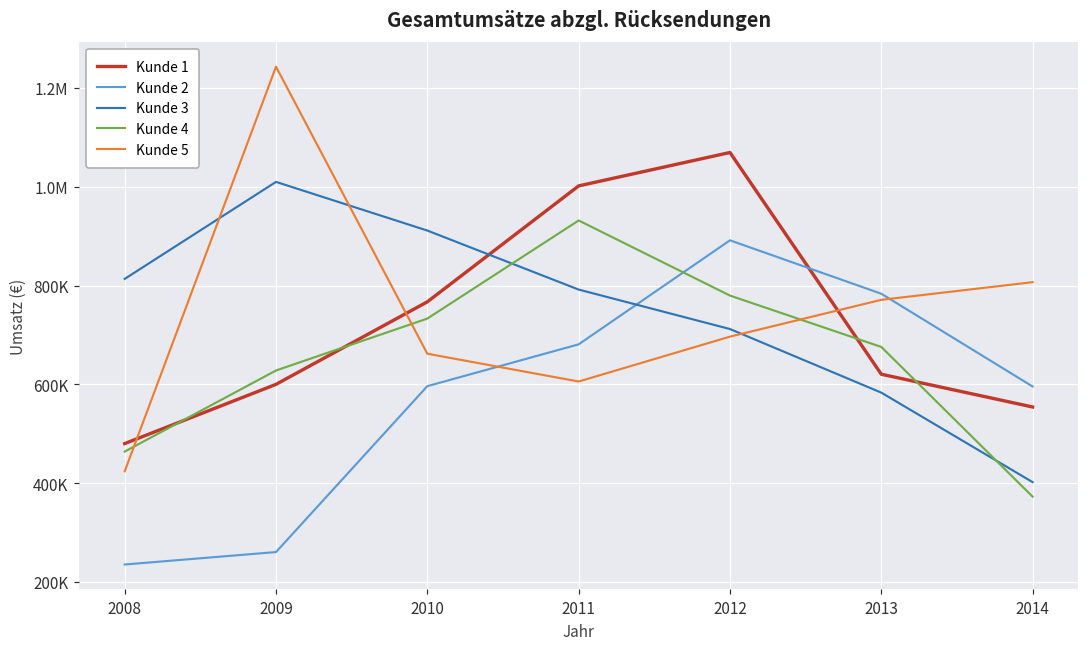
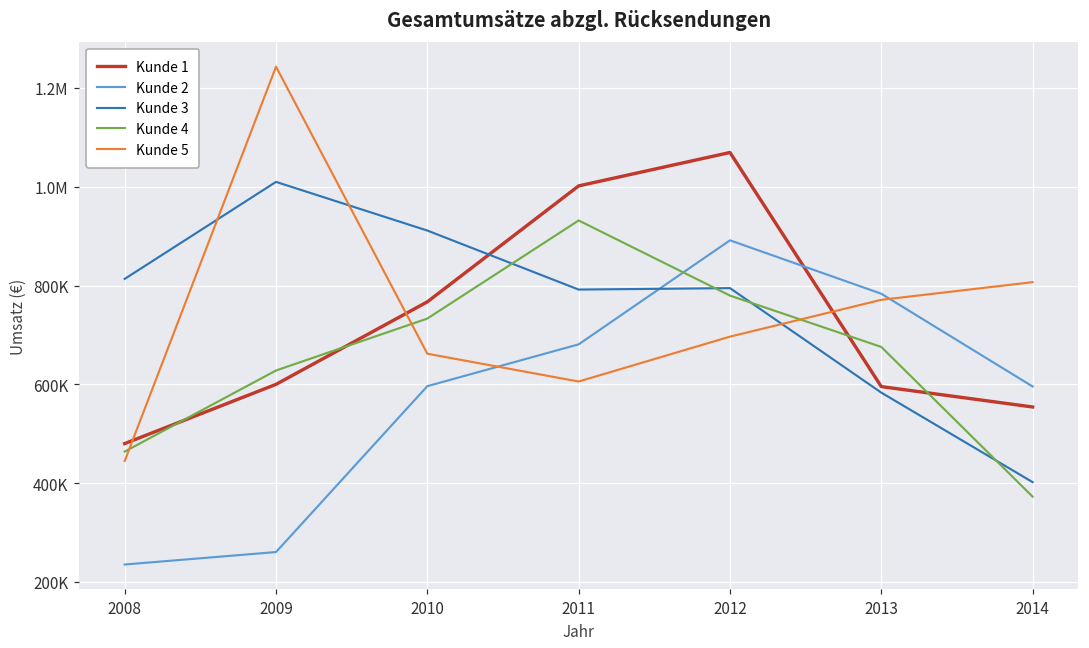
  {
    "Kunde 1": {
      "2008": 480000,
      "2009": 600000,
      "2010": 770000,
      "2011": 1000000,
      "2012": 1070000,
-     "2013": 620000,
+     "2013": 600000,
      "2014": 550000
    },
    "Kunde 2": {
      "2008": 240000,
      "2009": 260000,
      "2010": 600000,
      "2011": 680000,
      "2012": 890000,
      "2013": 780000,
      "2014": 600000
    },
    "Kunde 3": {
      "2008": 810000,
      "2009": 1010000,
      "2010": 910000,
      "2011": 790000,
-     "2012": 710000,
+     "2012": 790000,
      "2013": 580000,
      "2014": 400000
    },
    "Kunde 4": {
      "2008": 460000,
      "2009": 630000,
      "2010": 730000,
      "2011": 930000,
      "2012": 780000,
      "2013": 680000,
      "2014": 370000
    },
    "Kunde 5": {
-     "2008": 420000,
+     "2008": 440000,
      "2009": 1240000,
      "2010": 660000,
      "2011": 610000,
      "2012": 700000,
      "2013": 770000,
      "2014": 810000
    }
  }
